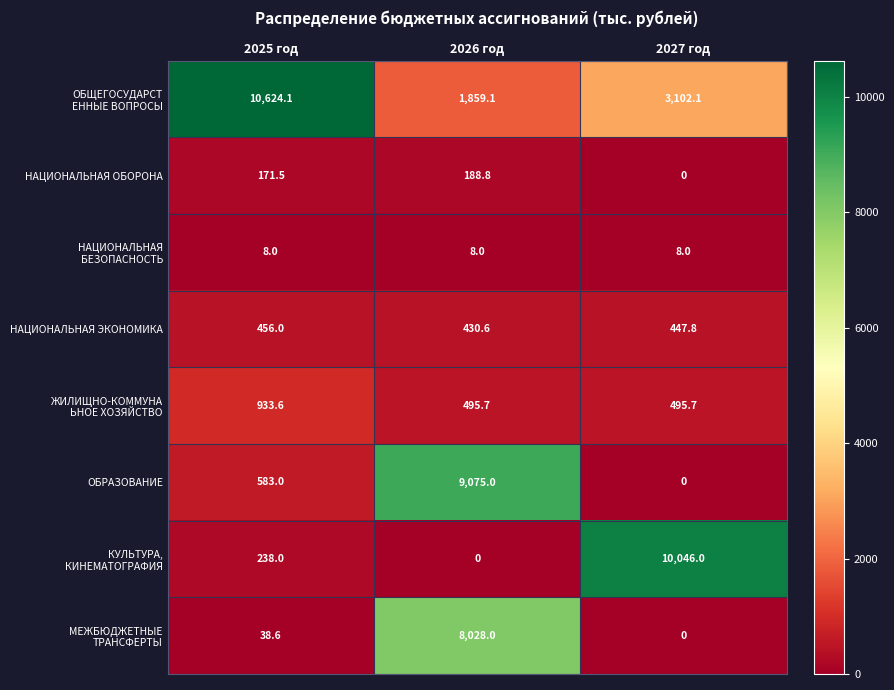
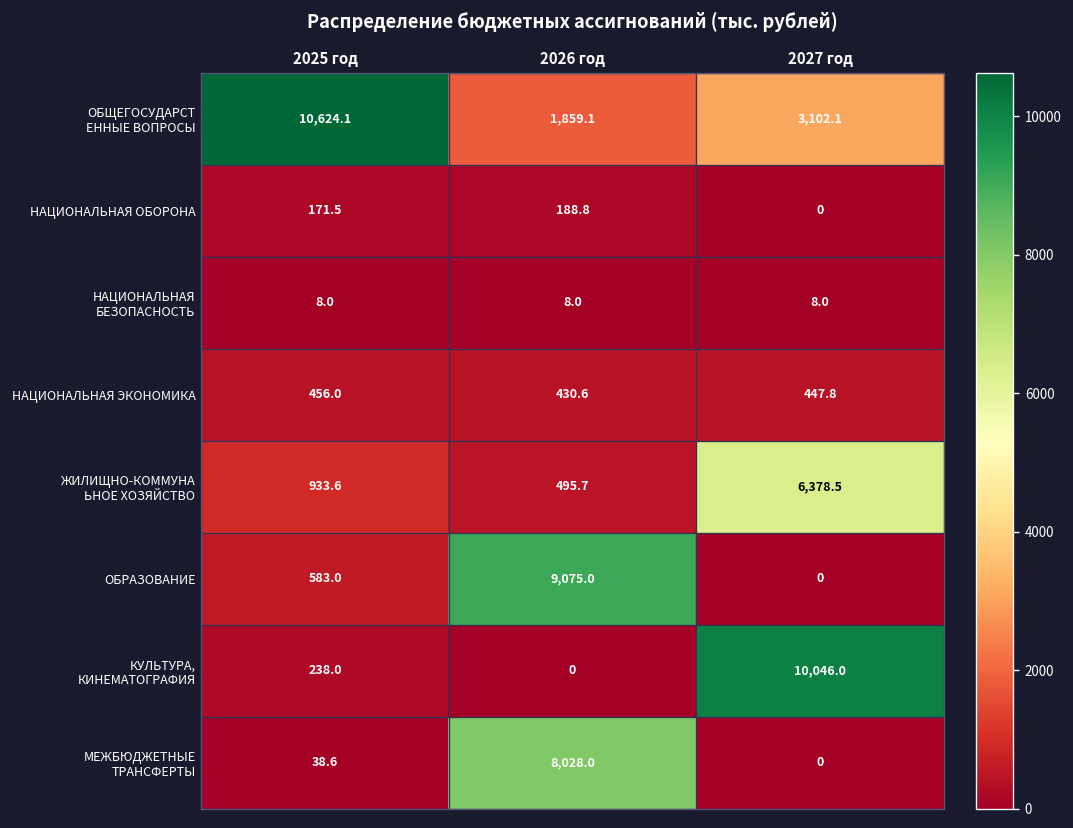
  {
    "ОБЩЕГОСУДАРСТ ЕННЫЕ ВОПРОСЫ": {
      "2025 год": "10,624.1",
      "2026 год": "1,859.1",
      "2027 год": "3,102.1"
    },
    "НАЦИОНАЛЬНАЯ ОБОРОНА": {
      "2025 год": "171.5",
      "2026 год": "188.8",
      "2027 год": "0"
    },
    "НАЦИОНАЛЬНАЯ БЕЗОПАСНОСТЬ": {
      "2025 год": "8.0",
      "2026 год": "8.0",
      "2027 год": "8.0"
    },
    "НАЦИОНАЛЬНАЯ ЭКОНОМИКА": {
      "2025 год": "456.0",
      "2026 год": "430.6",
      "2027 год": "447.8"
    },
    "ЖИЛИЩНО-КОММУНА ЬНОЕ ХОЗЯЙСТВО": {
      "2025 год": "933.6",
      "2026 год": "495.7",
-     "2027 год": "495.7"
+     "2027 год": "6,378.5"
    },
    "ОБРАЗОВАНИЕ": {
      "2025 год": "583.0",
      "2026 год": "9,075.0",
      "2027 год": "0"
    },
    "КУЛЬТУРА, КИНЕМАТОГРАФИЯ": {
      "2025 год": "238.0",
      "2026 год": "0",
      "2027 год": "10,046.0"
    },
    "МЕЖБЮДЖЕТНЫЕ ТРАНСФЕРТЫ": {
      "2025 год": "38.6",
      "2026 год": "8,028.0",
      "2027 год": "0"
    }
  }
